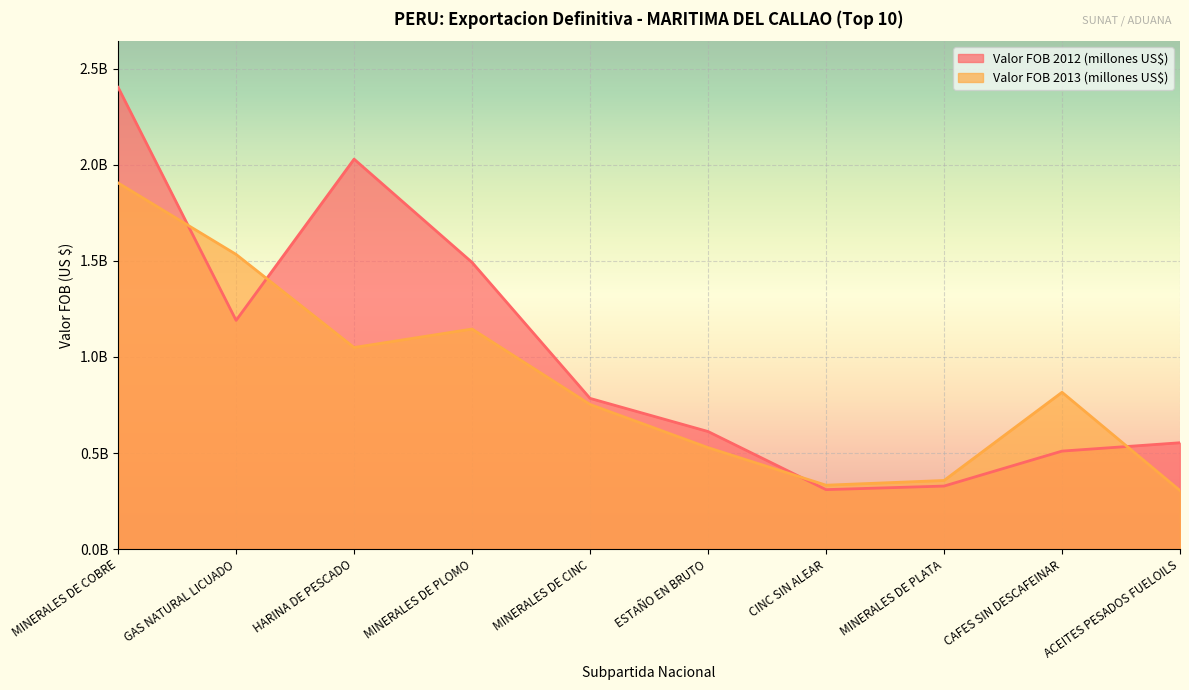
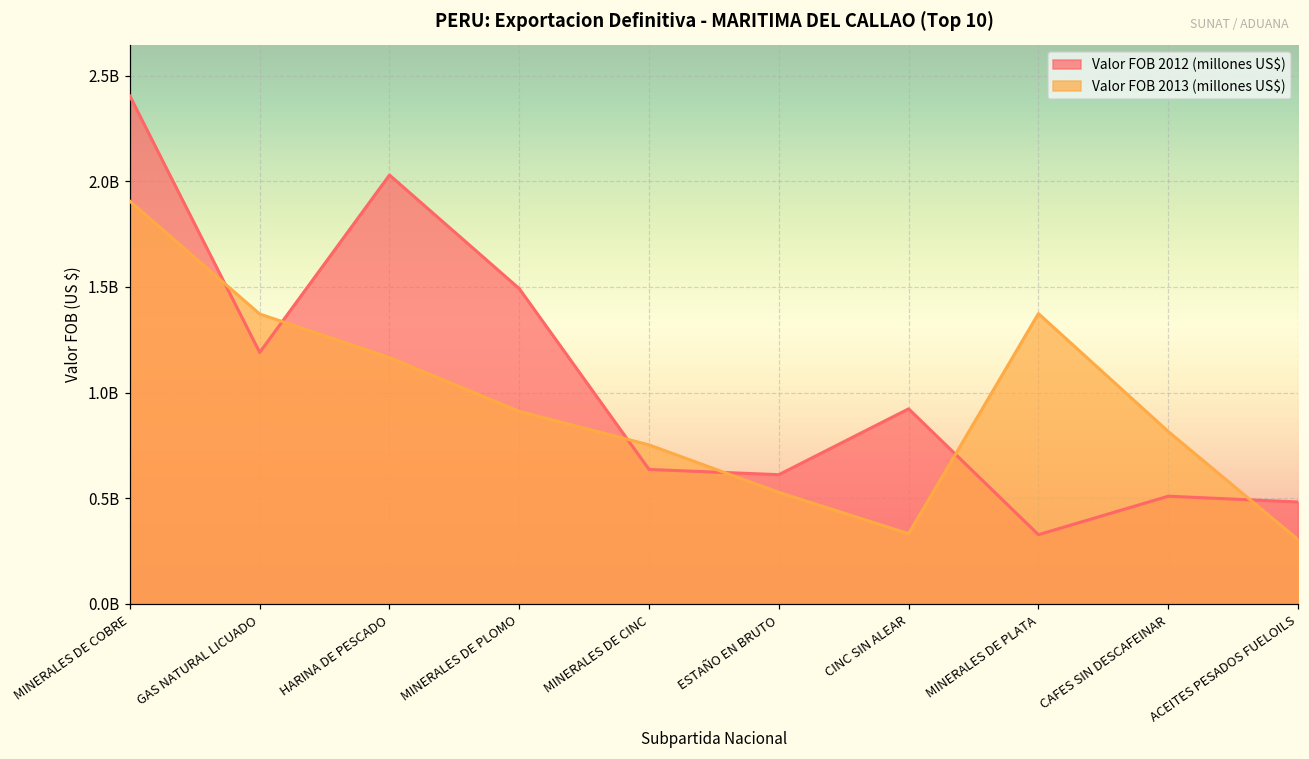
  {
    "Valor FOB 2012 (millones US$)": {
      "MINERALES DE COBRE": 2400000000,
      "GAS NATURAL LICUADO": 1190000000,
      "HARINA DE PESCADO": 2030000000,
      "MINERALES DE PLOMO": 1490000000,
-     "MINERALES DE CINC": 780000000,
+     "MINERALES DE CINC": 640000000,
      "ESTAÑO EN BRUTO": 610000000,
-     "CINC SIN ALEAR": 310000000,
+     "CINC SIN ALEAR": 920000000,
      "MINERALES DE PLATA": 330000000,
      "CAFES SIN DESCAFEINAR": 510000000,
-     "ACEITES PESADOS FUELOILS": 550000000
+     "ACEITES PESADOS FUELOILS": 480000000
    },
    "Valor FOB 2013 (millones US$)": {
      "MINERALES DE COBRE": 1910000000,
-     "GAS NATURAL LICUADO": 1530000000,
-     "HARINA DE PESCADO": 1050000000,
-     "MINERALES DE PLOMO": 1150000000,
+     "GAS NATURAL LICUADO": 1370000000,
+     "HARINA DE PESCADO": 1170000000,
+     "MINERALES DE PLOMO": 910000000,
      "MINERALES DE CINC": 750000000,
      "ESTAÑO EN BRUTO": 530000000,
      "CINC SIN ALEAR": 330000000,
-     "MINERALES DE PLATA": 360000000,
+     "MINERALES DE PLATA": 1370000000,
      "CAFES SIN DESCAFEINAR": 820000000,
      "ACEITES PESADOS FUELOILS": 300000000
    }
  }
